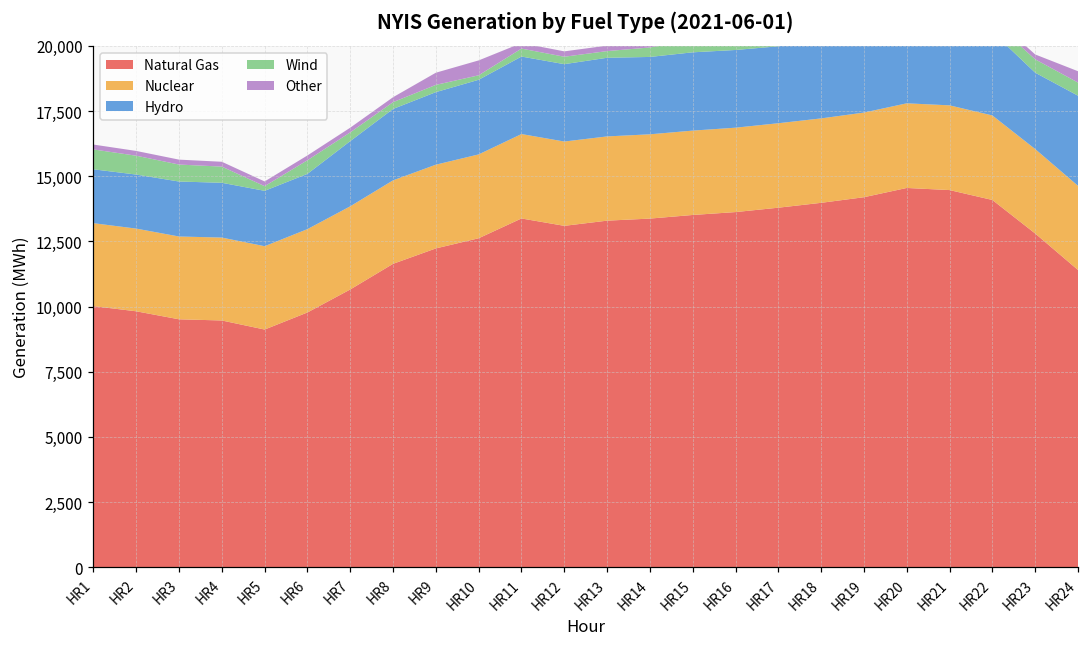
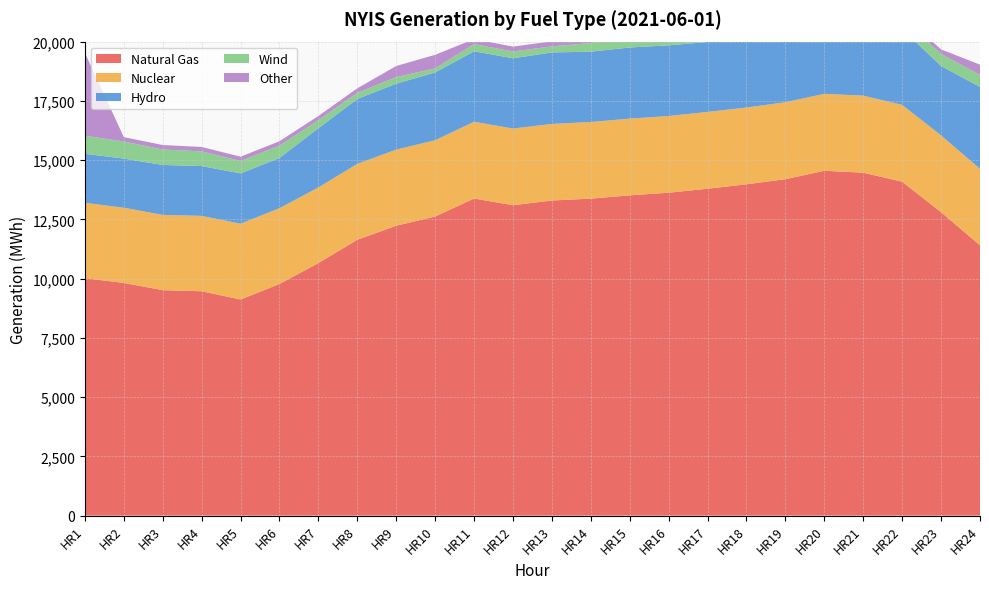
  {
    "Natural Gas": {
      "HR1": "10,000",
      "HR2": "9,800",
      "HR3": "9,500",
      "HR4": "9,500",
      "HR5": "9,100",
      "HR6": "9,800",
      "HR7": "10,700",
      "HR8": "11,600",
      "HR9": "12,200",
      "HR10": "12,600",
      "HR11": "13,400",
      "HR12": "13,100",
      "HR13": "13,300",
      "HR14": "13,400",
      "HR15": "13,500",
      "HR16": "13,600",
      "HR17": "13,800",
      "HR18": "14,000",
      "HR19": "14,200",
      "HR20": "14,600",
      "HR21": "14,500",
      "HR22": "14,100",
      "HR23": "12,800",
      "HR24": "11,400"
    },
    "Nuclear": {
      "HR1": "3,200",
      "HR2": "3,200",
      "HR3": "3,200",
      "HR4": "3,200",
      "HR5": "3,200",
      "HR6": "3,200",
      "HR7": "3,200",
      "HR8": "3,200",
      "HR9": "3,200",
      "HR10": "3,200",
      "HR11": "3,200",
      "HR12": "3,200",
      "HR13": "3,200",
      "HR14": "3,200",
      "HR15": "3,200",
      "HR16": "3,200",
      "HR17": "3,200",
      "HR18": "3,200",
      "HR19": "3,200",
      "HR20": "3,200",
      "HR21": "3,300",
      "HR22": "3,200",
      "HR23": "3,200",
      "HR24": "3,200"
    },
    "Hydro": {
      "HR1": "2,100",
      "HR2": "2,100",
      "HR3": "2,100",
      "HR4": "2,100",
      "HR5": "2,100",
      "HR6": "2,100",
      "HR7": "2,500",
      "HR8": "2,700",
      "HR9": "2,800",
      "HR10": "2,900",
      "HR11": "3,000",
      "HR12": "3,000",
      "HR13": "3,000",
      "HR14": "3,000",
      "HR15": "3,000",
      "HR16": "3,000",
      "HR17": "3,000",
      "HR23": "2,900",
      "HR24": "3,500"
    },
    "Wind": {
      "HR1": "800",
      "HR2": "700",
      "HR3": "700",
      "HR4": "600",
-     "HR5": "200",
+     "HR5": "500",
      "HR6": "500",
      "HR7": "300",
      "HR8": "300",
      "HR9": "300",
      "HR10": "200",
      "HR11": "300",
      "HR12": "300",
      "HR13": "300",
      "HR14": "400",
      "HR23": "500",
      "HR24": "500"
    },
    "Other": {
-     "HR1": "200",
+     "HR1": "3,500",
      "HR2": "200",
      "HR3": "200",
      "HR4": "200",
      "HR5": "200",
      "HR6": "200",
      "HR7": "200",
      "HR8": "200",
      "HR9": "500",
      "HR10": "600",
      "HR12": "200",
      "HR13": "200",
      "HR23": "200",
      "HR24": "400"
    }
  }
